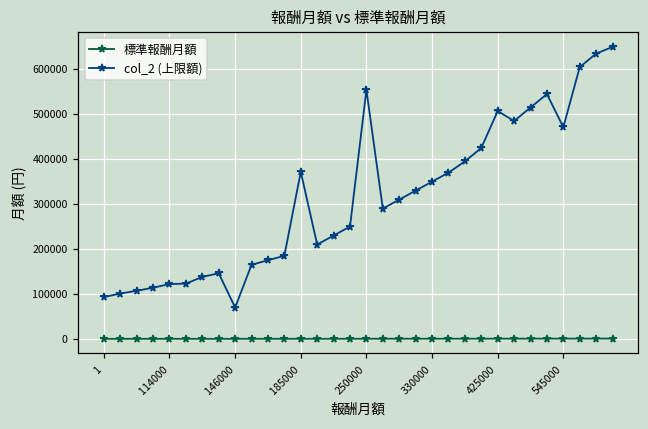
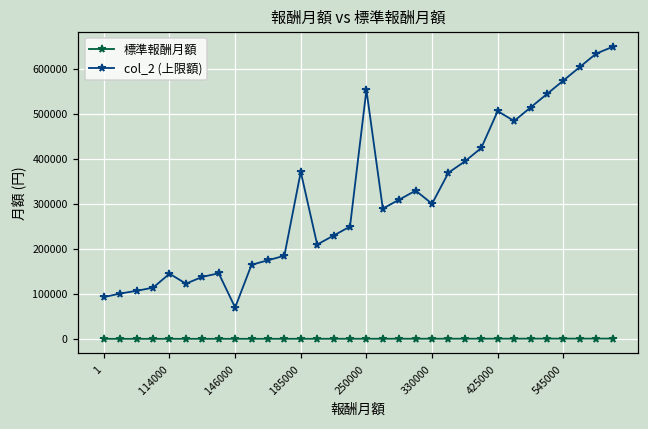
  {
    "標準報酬月額": {
      "114000": 0,
      "146000": 0,
      "185000": 0,
      "250000": 0,
      "330000": 0,
      "425000": 0,
      "545000": 0
    },
    "col_2 (上限額)": {
-     "114000": 120000,
+     "114000": 150000,
      "146000": 70000,
      "185000": 370000,
      "250000": 550000,
-     "330000": 350000,
+     "330000": 300000,
      "425000": 510000,
-     "545000": 470000
+     "545000": 570000
    }
  }
